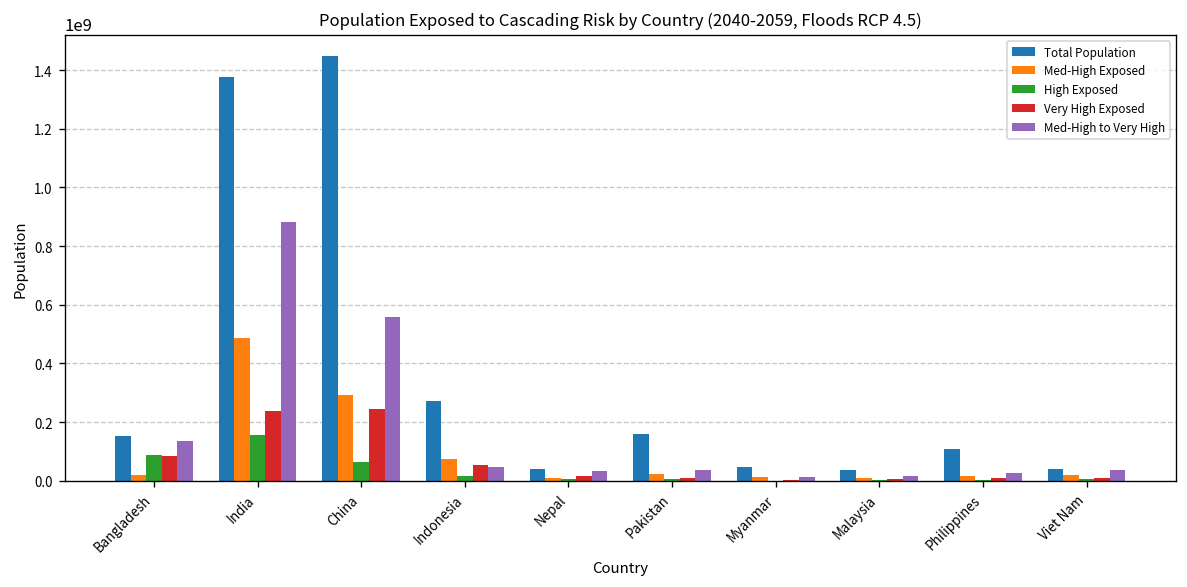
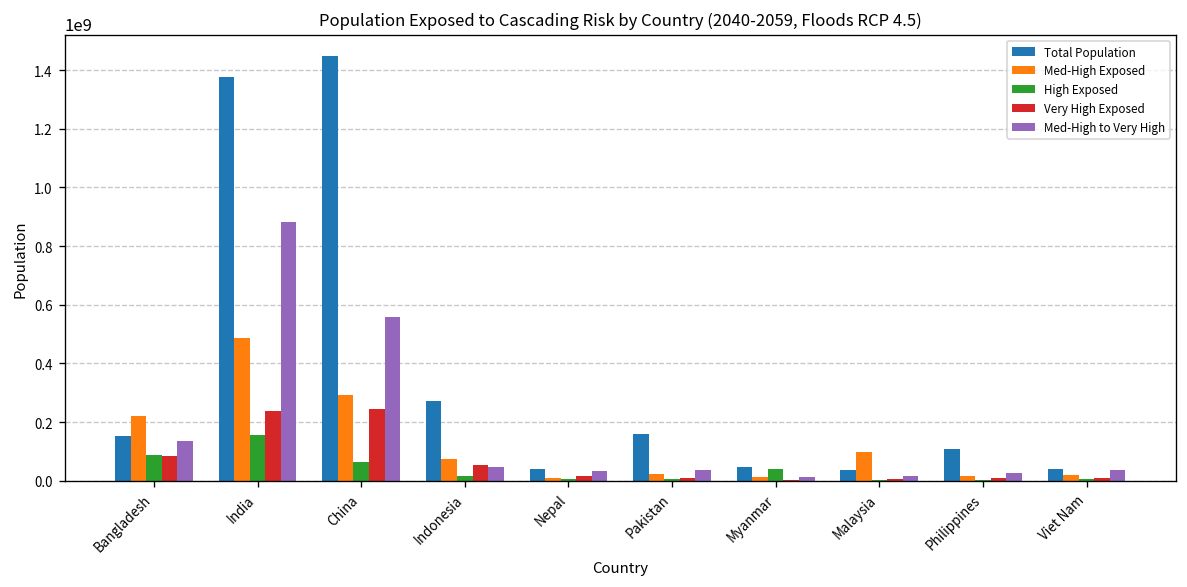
  {
    "Total Population": {
      "Bangladesh": 150000000,
      "India": 1380000000,
      "China": 1450000000,
      "Indonesia": 270000000,
      "Nepal": 40000000,
      "Pakistan": 160000000,
      "Myanmar": 50000000,
      "Malaysia": 40000000,
      "Philippines": 110000000,
      "Viet Nam": 40000000
    },
    "Med-High Exposed": {
-     "Bangladesh": 20000000,
+     "Bangladesh": 220000000,
      "India": 490000000,
      "China": 290000000,
      "Indonesia": 70000000,
      "Nepal": 10000000,
      "Pakistan": 20000000,
      "Myanmar": 10000000,
-     "Malaysia": 10000000,
+     "Malaysia": 100000000,
      "Philippines": 20000000,
      "Viet Nam": 20000000
    },
    "High Exposed": {
      "Bangladesh": 90000000,
      "India": 160000000,
      "China": 60000000,
      "Indonesia": 20000000,
-     "Myanmar": 0
+     "Myanmar": 40000000
    },
    "Very High Exposed": {
      "Bangladesh": 80000000,
      "India": 240000000,
      "China": 250000000,
      "Indonesia": 50000000,
      "Nepal": 20000000
    },
    "Med-High to Very High": {
      "Bangladesh": 140000000,
      "India": 880000000,
      "China": 560000000,
      "Indonesia": 50000000,
      "Nepal": 30000000,
      "Pakistan": 40000000,
      "Myanmar": 10000000,
      "Malaysia": 20000000,
      "Philippines": 30000000,
      "Viet Nam": 40000000
    }
  }
